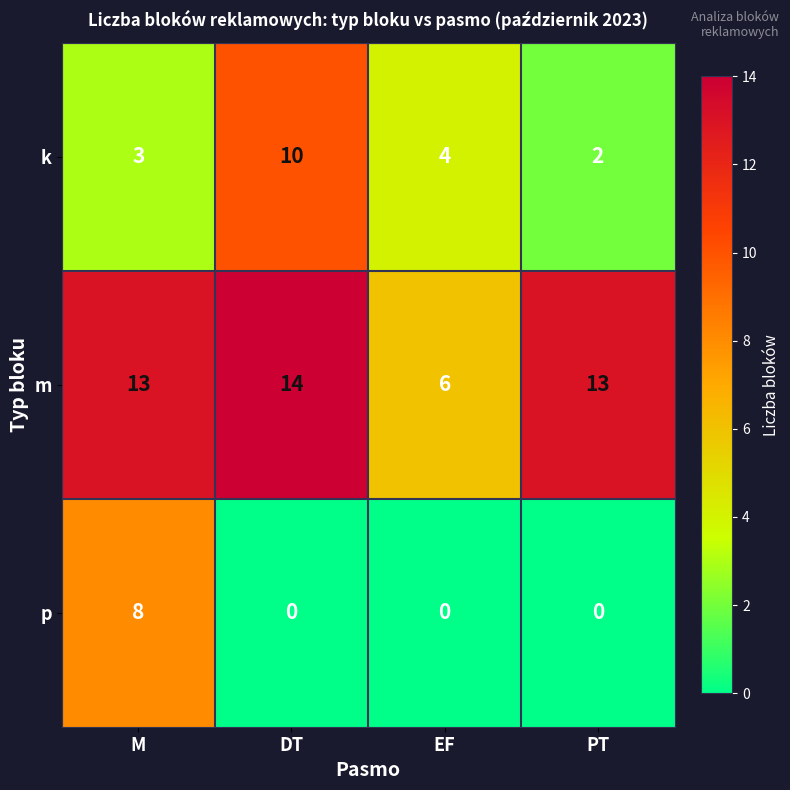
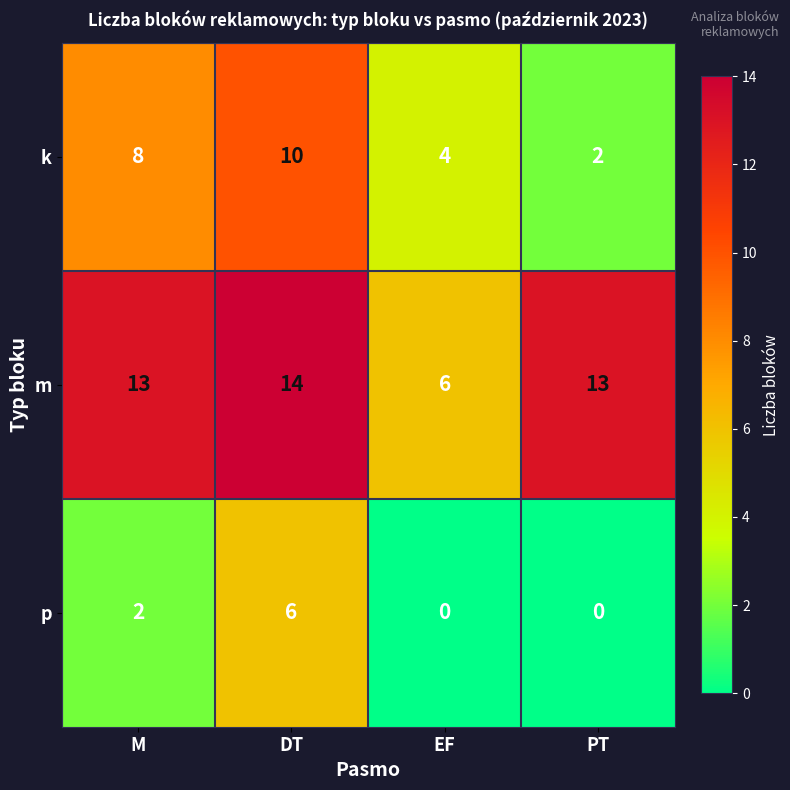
  {
    "k": {
-     "M": 3,
+     "M": 8,
      "DT": 10,
      "EF": 4,
      "PT": 2
    },
    "m": {
      "M": 13,
      "DT": 14,
      "EF": 6,
      "PT": 13
    },
    "p": {
-     "M": 8,
-     "DT": 0,
+     "M": 2,
+     "DT": 6,
      "EF": 0,
      "PT": 0
    }
  }
